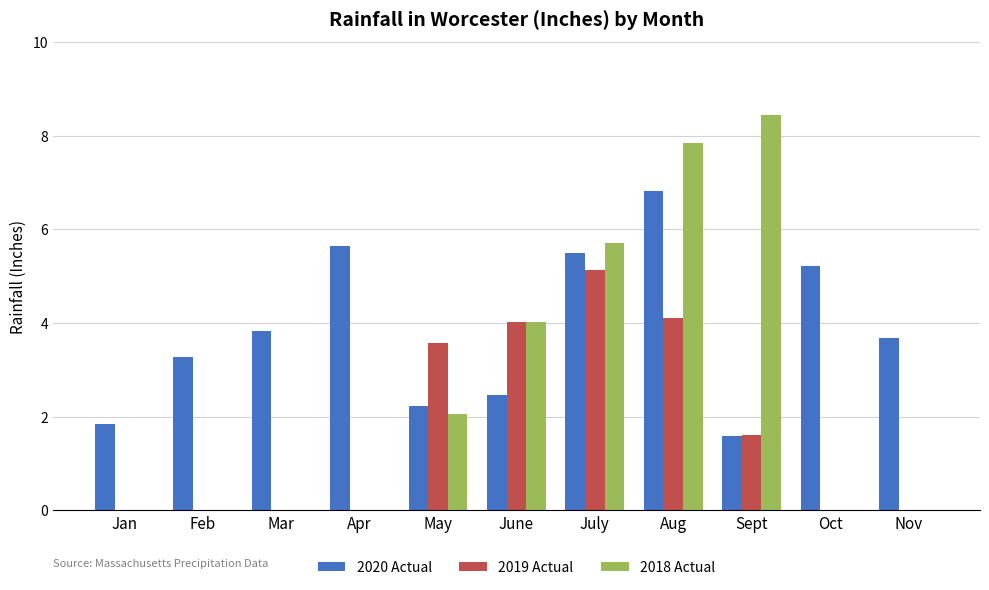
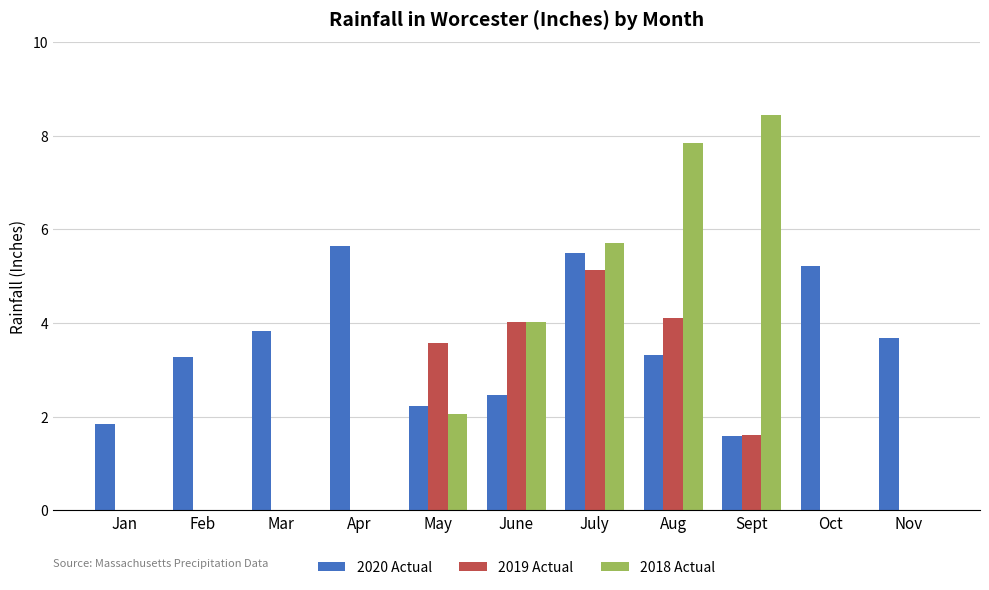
  {
    "2020 Actual": {
      "Jan": 1.9,
      "Feb": 3.3,
      "Mar": 3.8,
      "Apr": 5.7,
      "May": 2.2,
      "June": 2.5,
      "July": 5.5,
-     "Aug": 6.8,
+     "Aug": 3.3,
      "Sept": 1.6,
      "Oct": 5.2,
      "Nov": 3.7
    },
    "2019 Actual": {
      "Jan": 0.0,
      "Feb": 0.0,
      "Mar": 0.0,
      "Apr": 0.0,
      "May": 3.6,
      "June": 4.0,
      "July": 5.1,
      "Aug": 4.1,
      "Sept": 1.6,
      "Oct": 0.0,
      "Nov": 0.0
    },
    "2018 Actual": {
      "Jan": 0.0,
      "Feb": 0.0,
      "Mar": 0.0,
      "Apr": 0.0,
      "May": 2.1,
      "June": 4.0,
      "July": 5.7,
      "Aug": 7.9,
      "Sept": 8.4,
      "Oct": 0.0,
      "Nov": 0.0
    }
  }
